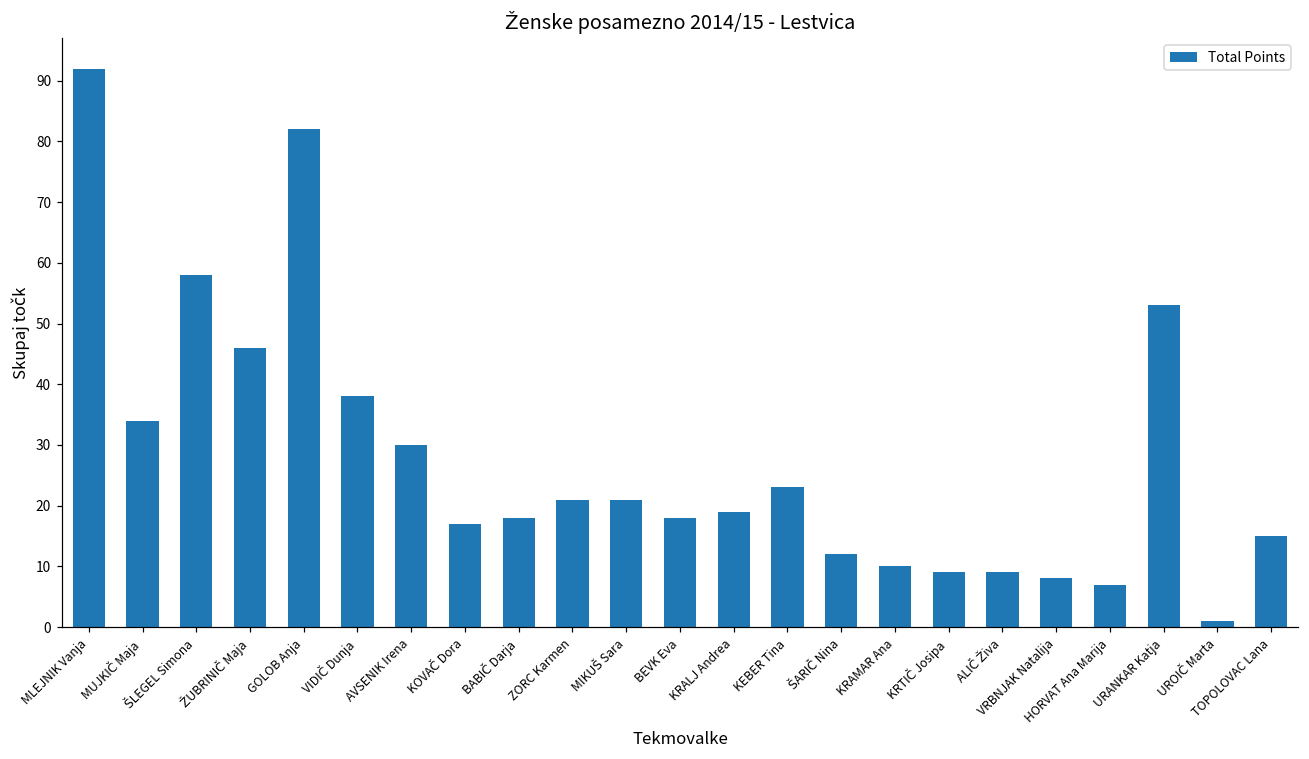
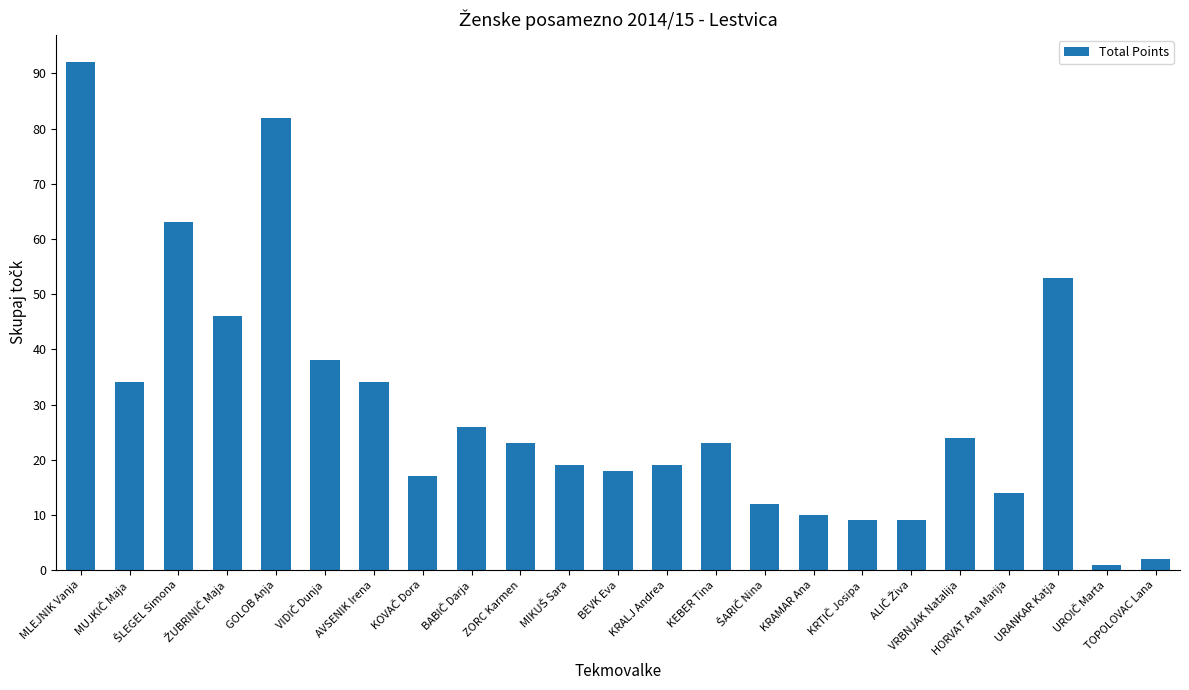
  {
    "MLEJNIK Vanja": 92,
    "MUJKIČ Maja": 34,
-   "ŠLEGEL Simona": 58,
+   "ŠLEGEL Simona": 63,
    "ŽUBRINIČ Maja": 46,
    "GOLOB Anja": 82,
    "VIDIČ Dunja": 38,
-   "AVSENIK Irena": 30,
+   "AVSENIK Irena": 34,
    "KOVAČ Dora": 17,
-   "BABIČ Darja": 18,
-   "ZORC Karmen": 21,
-   "MIKUŠ Sara": 21,
+   "BABIČ Darja": 26,
+   "ZORC Karmen": 23,
+   "MIKUŠ Sara": 19,
    "BEVK Eva": 18,
    "KRALJ Andrea": 19,
    "KEBER Tina": 23,
    "ŠARIČ Nina": 12,
    "KRAMAR Ana": 10,
    "KRTIČ Josipa": 9,
    "ALIČ Živa": 9,
-   "VRBNJAK Natalija": 8,
-   "HORVAT Ana Marija": 7,
+   "VRBNJAK Natalija": 24,
+   "HORVAT Ana Marija": 14,
    "URANKAR Katja": 53,
    "UROIČ Marta": 1,
-   "TOPOLOVAC Lana": 15
+   "TOPOLOVAC Lana": 2
  }
